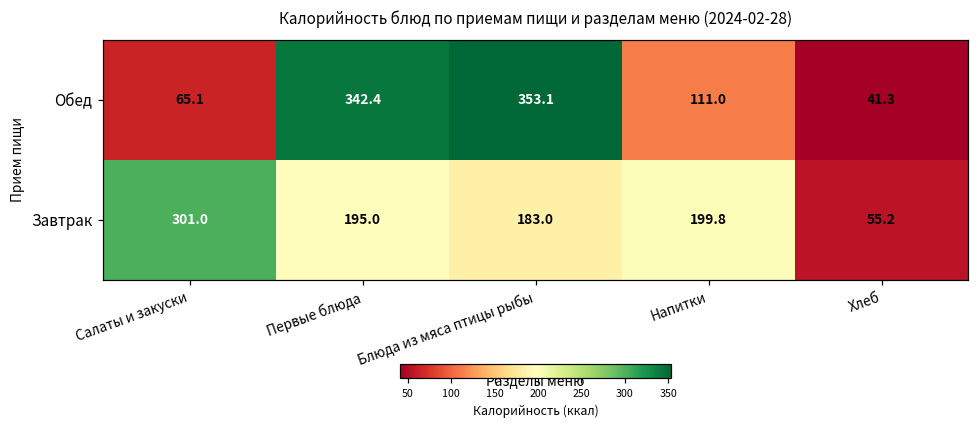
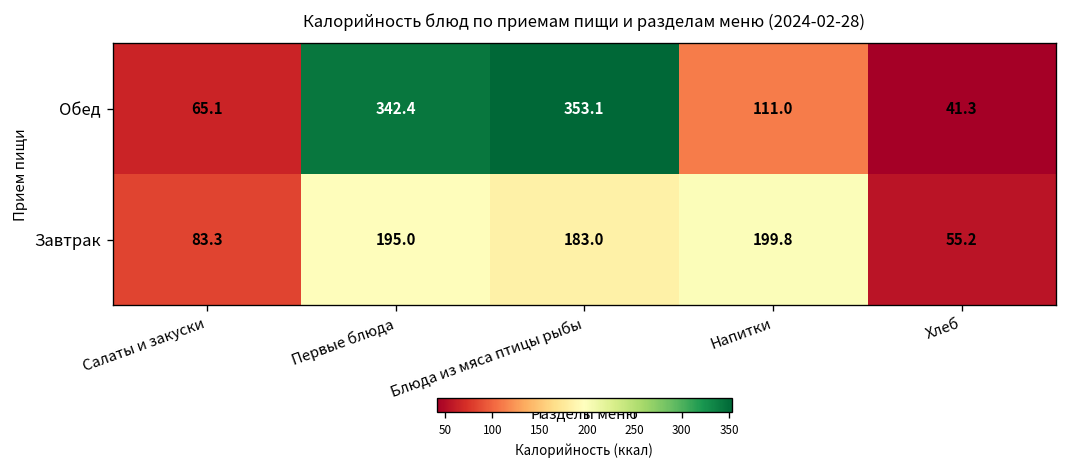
  {
    "Обед": {
      "Салаты и закуски": 65.1,
      "Первые блюда": 342.4,
      "Блюда из мяса птицы рыбы": 353.1,
      "Напитки": 111.0,
      "Хлеб": 41.3
    },
    "Завтрак": {
-     "Салаты и закуски": 301.0,
+     "Салаты и закуски": 83.3,
      "Первые блюда": 195.0,
      "Блюда из мяса птицы рыбы": 183.0,
      "Напитки": 199.8,
      "Хлеб": 55.2
    }
  }
